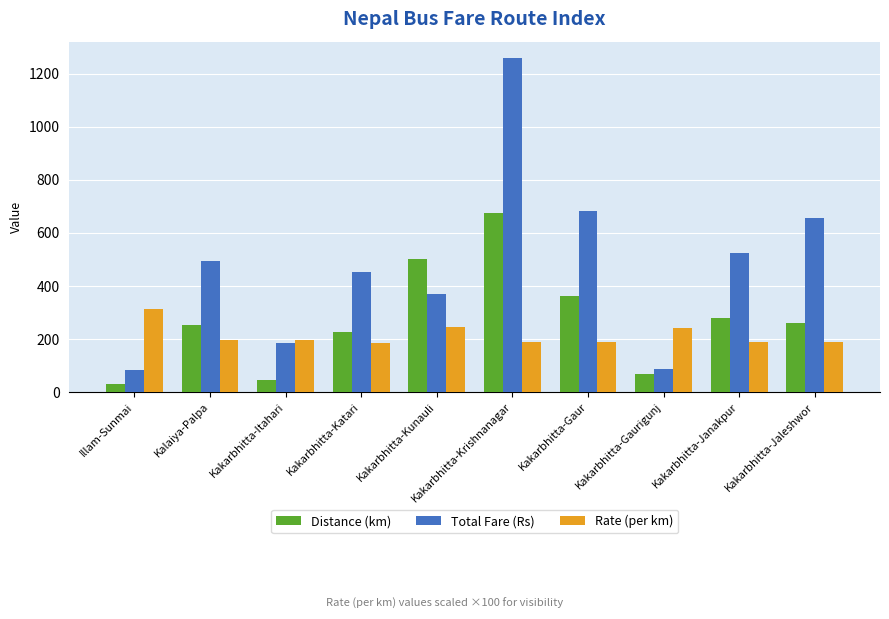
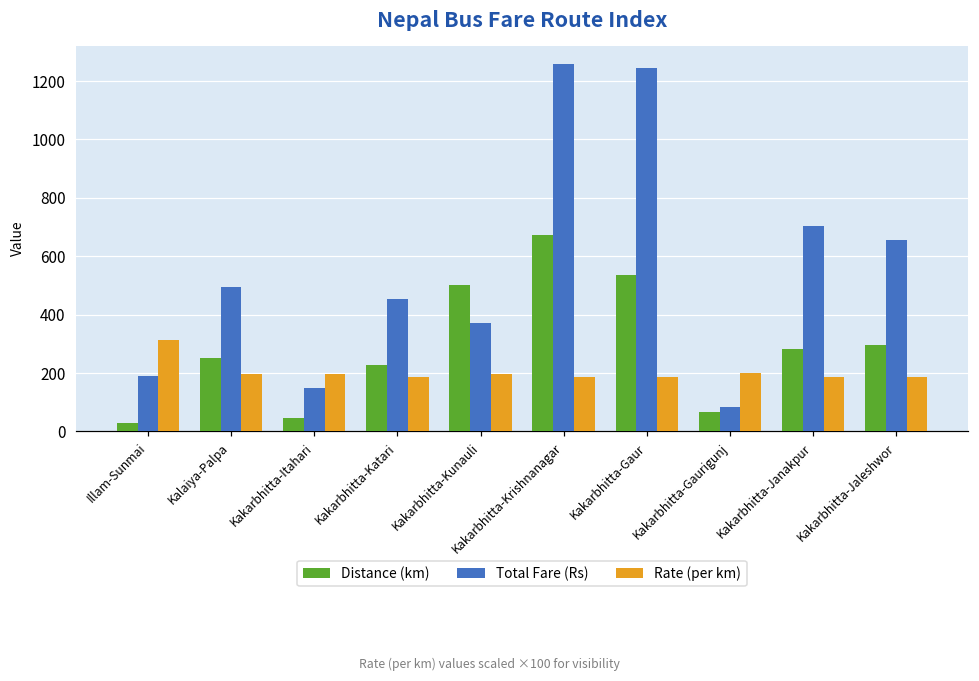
  {
    "Distance (km)": {
      "Illam-Sunmai": 30,
      "Kalaiya-Palpa": 250,
      "Kakarbhitta-Itahari": 50,
      "Kakarbhitta-Katari": 230,
      "Kakarbhitta-Kunauli": 500,
      "Kakarbhitta-Krishnanagar": 670,
-     "Kakarbhitta-Gaur": 360,
+     "Kakarbhitta-Gaur": 530,
      "Kakarbhitta-Gaurigunj": 70,
      "Kakarbhitta-Janakpur": 280,
-     "Kakarbhitta-Jaleshwor": 260
+     "Kakarbhitta-Jaleshwor": 300
    },
    "Total Fare (Rs)": {
-     "Illam-Sunmai": 80,
+     "Illam-Sunmai": 190,
      "Kalaiya-Palpa": 500,
-     "Kakarbhitta-Itahari": 180,
+     "Kakarbhitta-Itahari": 150,
      "Kakarbhitta-Katari": 450,
      "Kakarbhitta-Kunauli": 370,
      "Kakarbhitta-Krishnanagar": 1260,
-     "Kakarbhitta-Gaur": 680,
+     "Kakarbhitta-Gaur": 1240,
      "Kakarbhitta-Gaurigunj": 90,
-     "Kakarbhitta-Janakpur": 530,
+     "Kakarbhitta-Janakpur": 700,
      "Kakarbhitta-Jaleshwor": 650
    },
    "Rate (per km)": {
      "Illam-Sunmai": 310,
      "Kalaiya-Palpa": 200,
      "Kakarbhitta-Itahari": 200,
      "Kakarbhitta-Katari": 190,
-     "Kakarbhitta-Kunauli": 240,
+     "Kakarbhitta-Kunauli": 200,
      "Kakarbhitta-Krishnanagar": 190,
      "Kakarbhitta-Gaur": 190,
-     "Kakarbhitta-Gaurigunj": 240,
+     "Kakarbhitta-Gaurigunj": 200,
      "Kakarbhitta-Janakpur": 190,
      "Kakarbhitta-Jaleshwor": 190
    }
  }
